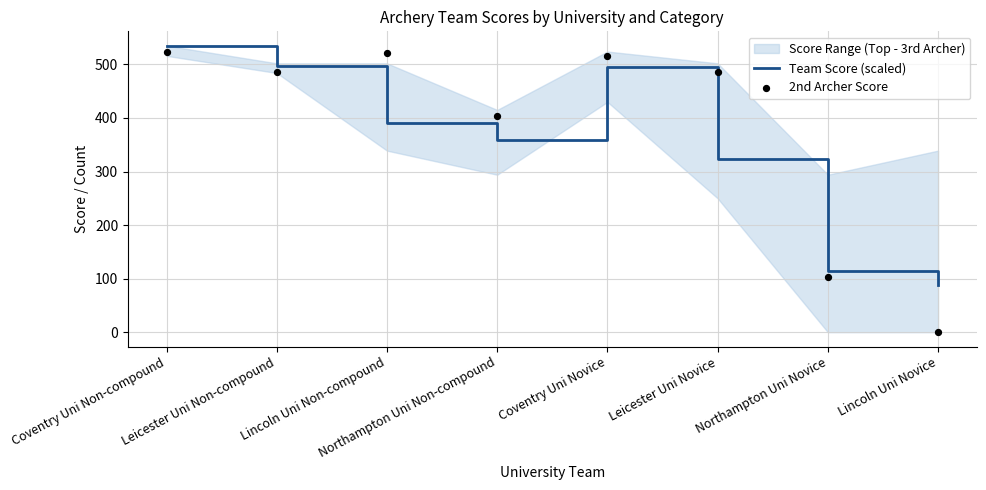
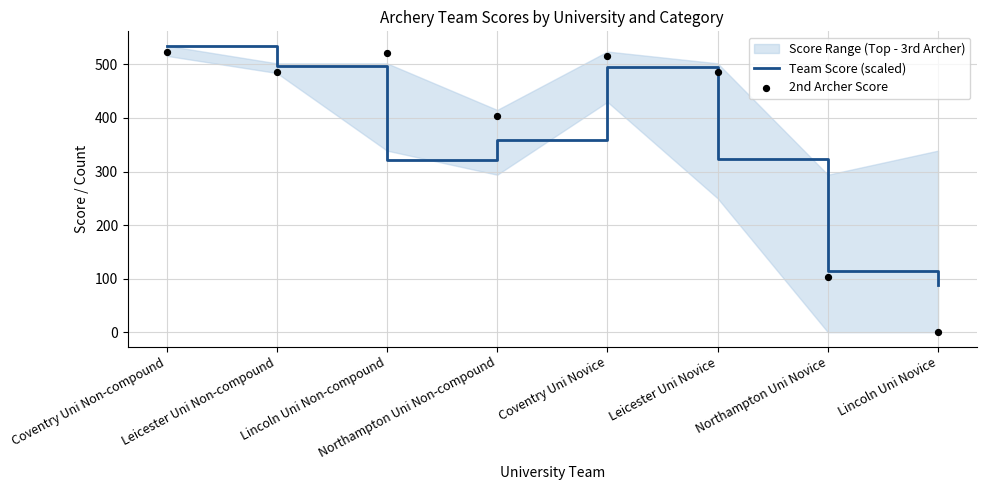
  {
    "Team Score (scaled)": {
-     "Lincoln Uni Non-compound": 390,
+     "Lincoln Uni Non-compound": 320,
      "Northampton Uni Non-compound": 360,
      "Coventry Uni Novice": 490,
      "Leicester Uni Novice": 320,
      "Northampton Uni Novice": 110,
      "Lincoln Uni Novice": 90
    }
  }
